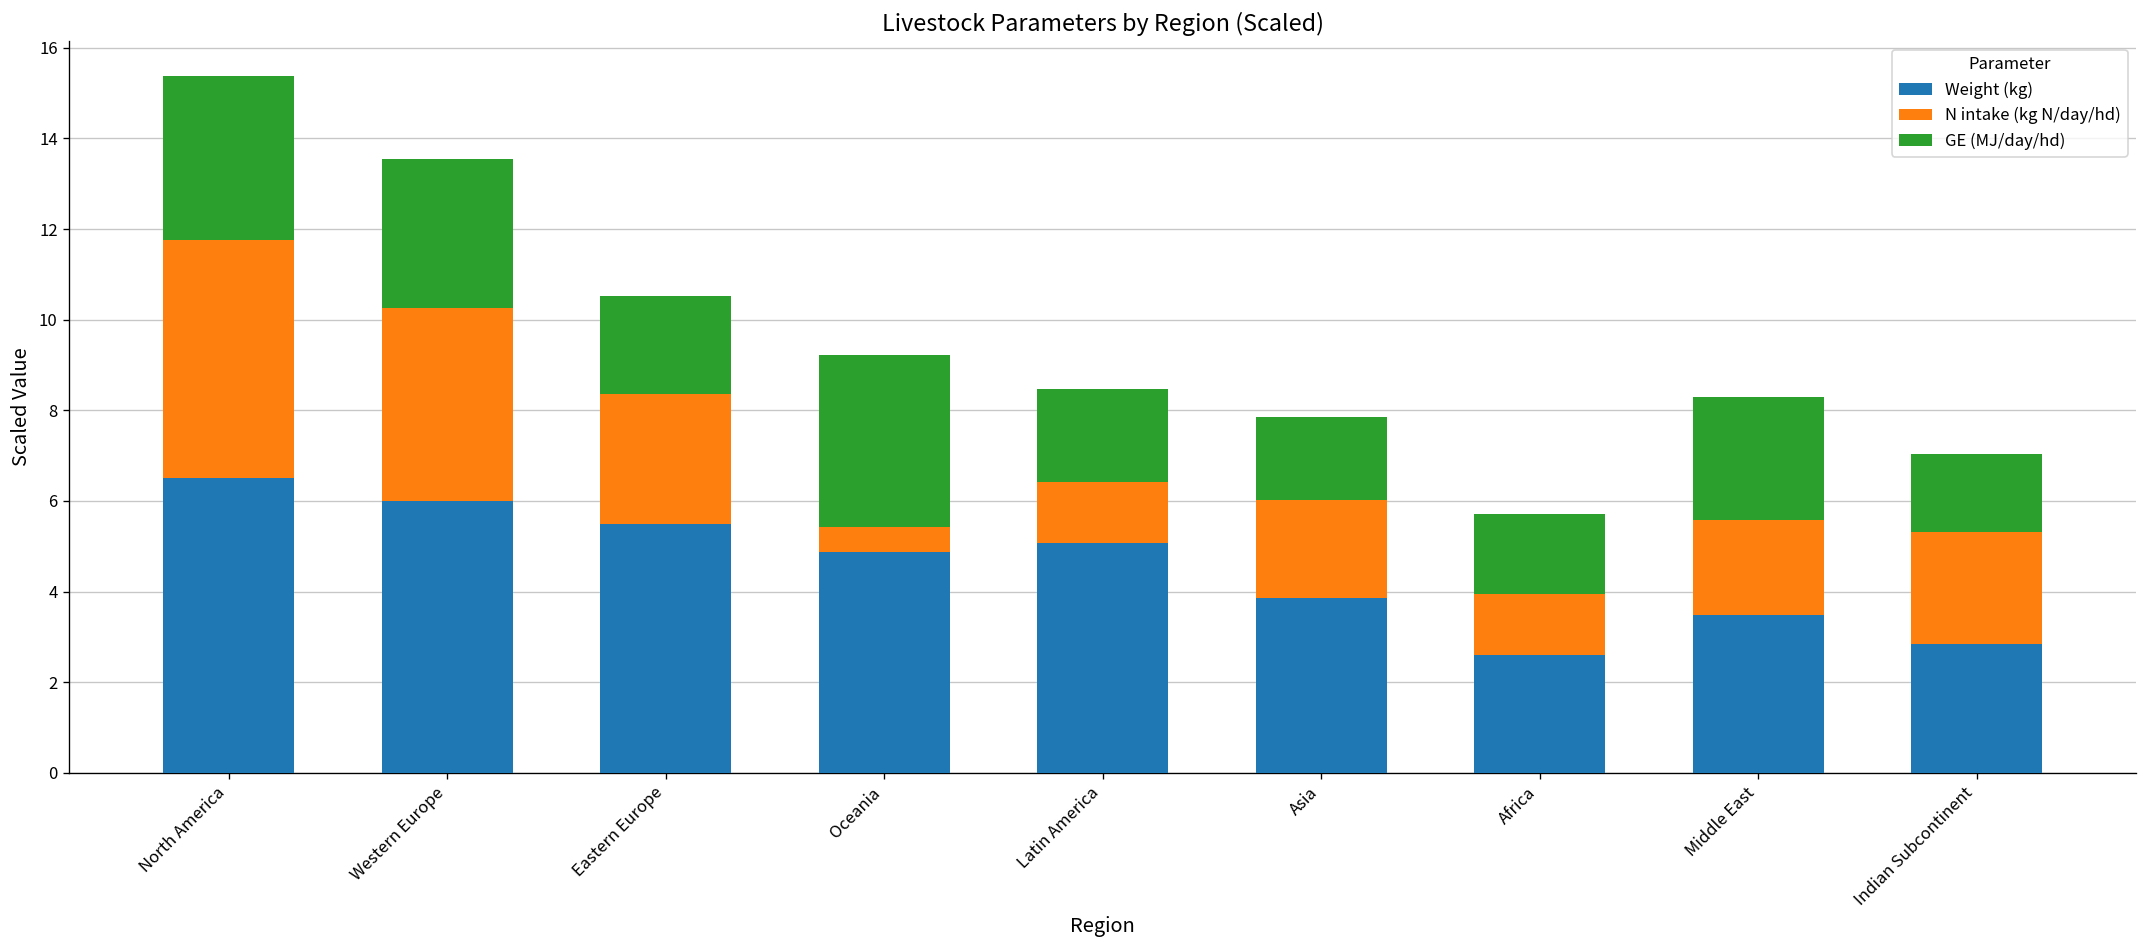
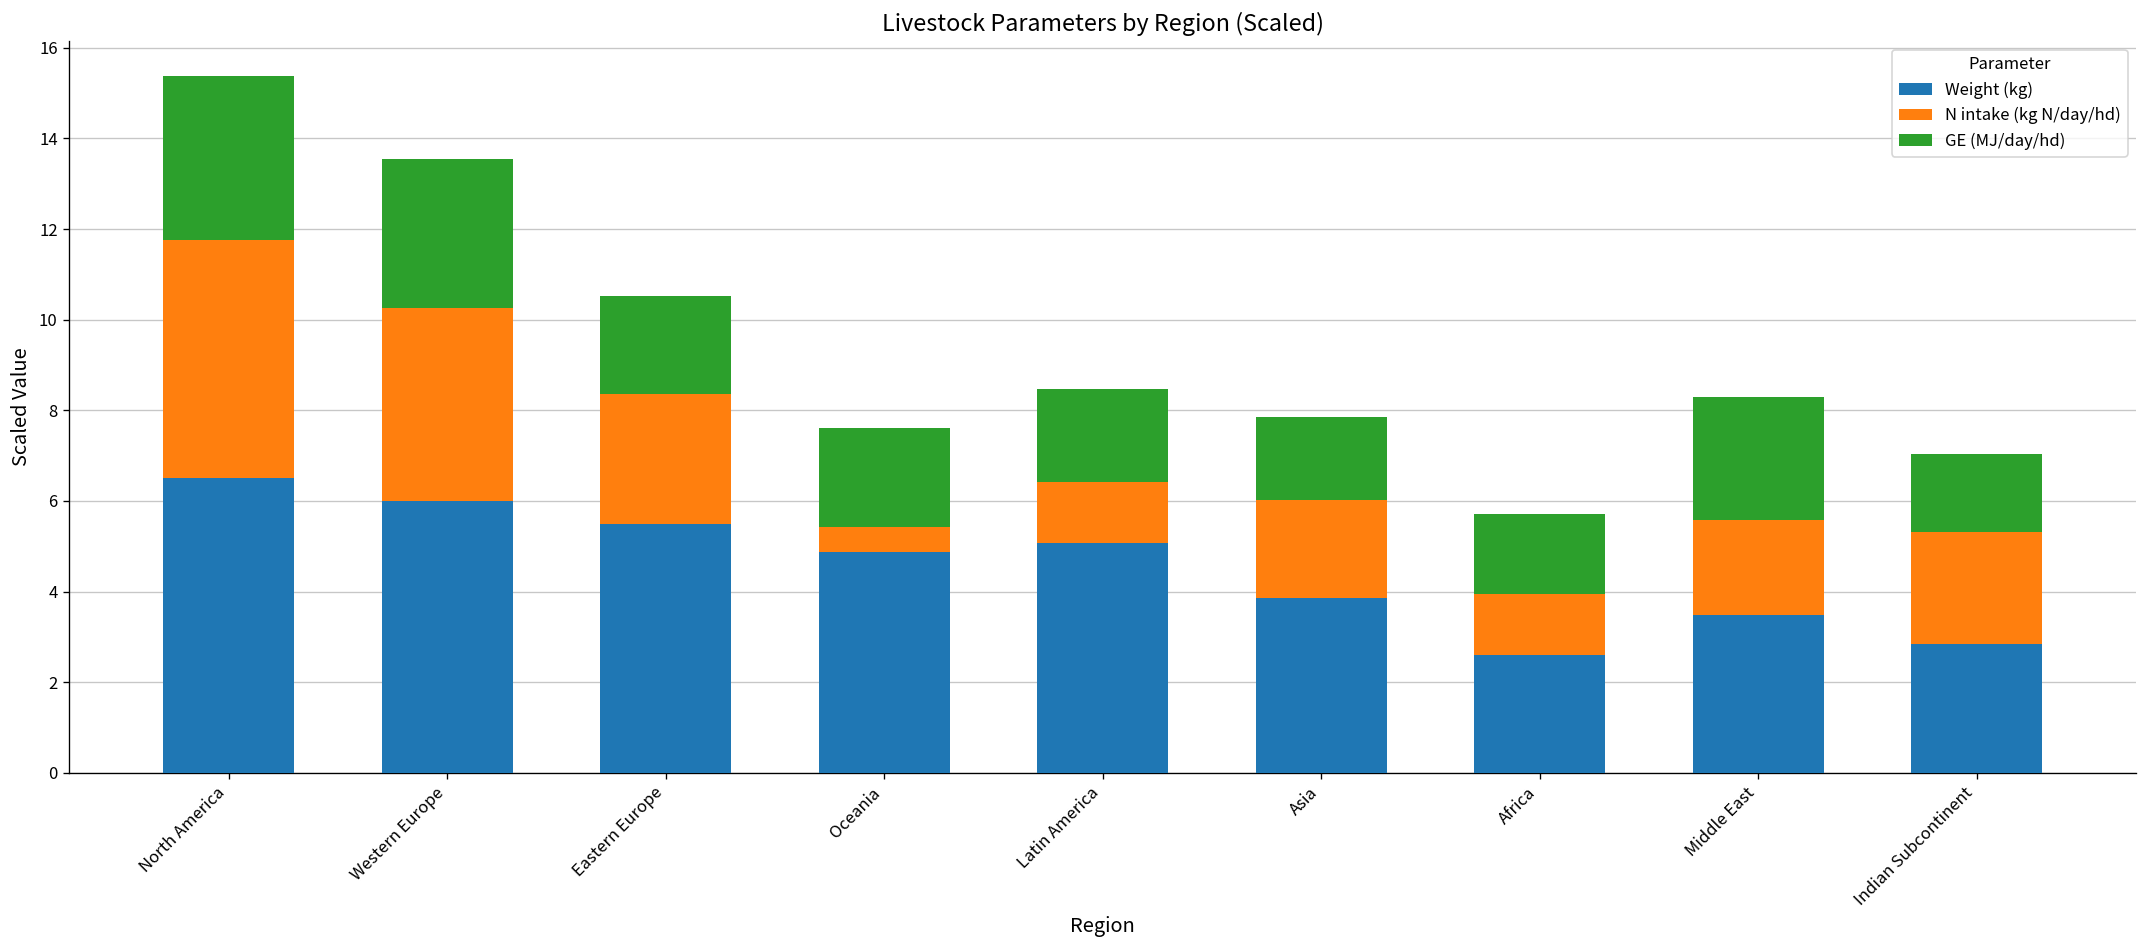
  {
    "Weight (kg)": {
      "North America": 6.5,
      "Western Europe": 6.0,
      "Eastern Europe": 5.5,
      "Oceania": 4.9,
      "Latin America": 5.1,
      "Asia": 3.9,
      "Africa": 2.6,
      "Middle East": 3.5,
      "Indian Subcontinent": 2.8
    },
    "N intake (kg N/day/hd)": {
      "North America": 5.2,
      "Western Europe": 4.3,
      "Eastern Europe": 2.9,
      "Oceania": 0.5,
      "Latin America": 1.3,
      "Asia": 2.2,
      "Africa": 1.3,
      "Middle East": 2.1,
      "Indian Subcontinent": 2.5
    },
    "GE (MJ/day/hd)": {
      "North America": 3.6,
      "Western Europe": 3.3,
      "Eastern Europe": 2.2,
-     "Oceania": 3.8,
+     "Oceania": 2.2,
      "Latin America": 2.1,
      "Asia": 1.8,
      "Africa": 1.8,
      "Middle East": 2.7,
      "Indian Subcontinent": 1.7
    }
  }
